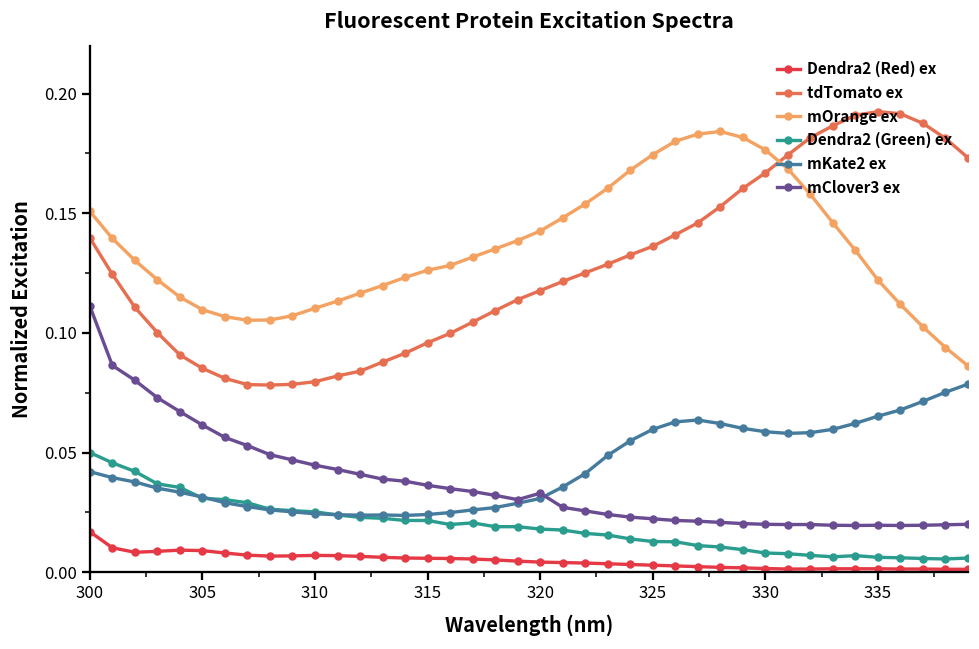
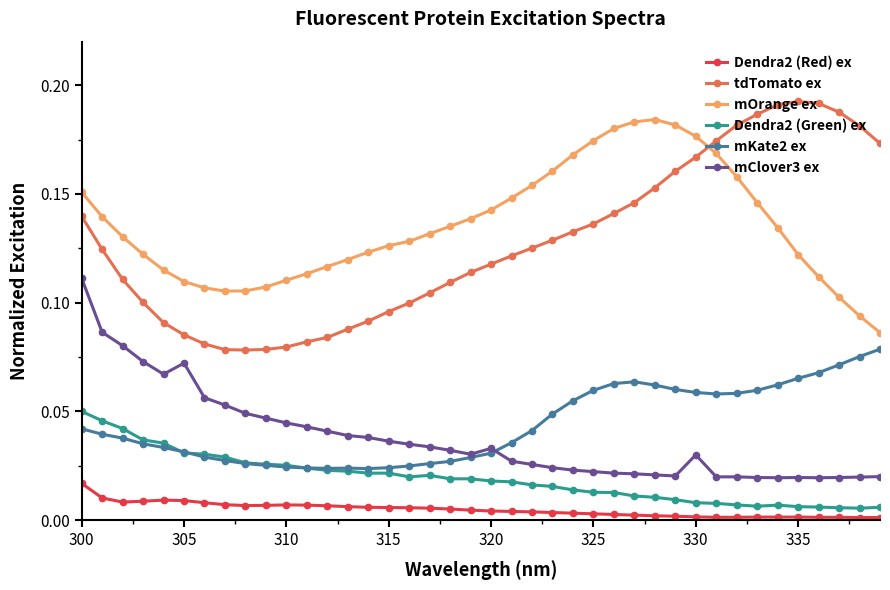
  {
    "mClover3 ex": {
      "300": 0.111,
-     "305": 0.062,
+     "305": 0.072,
      "310": 0.045,
      "315": 0.036,
      "320": 0.033,
      "325": 0.022,
-     "330": 0.02,
+     "330": 0.03,
      "335": 0.020
    }
  }
